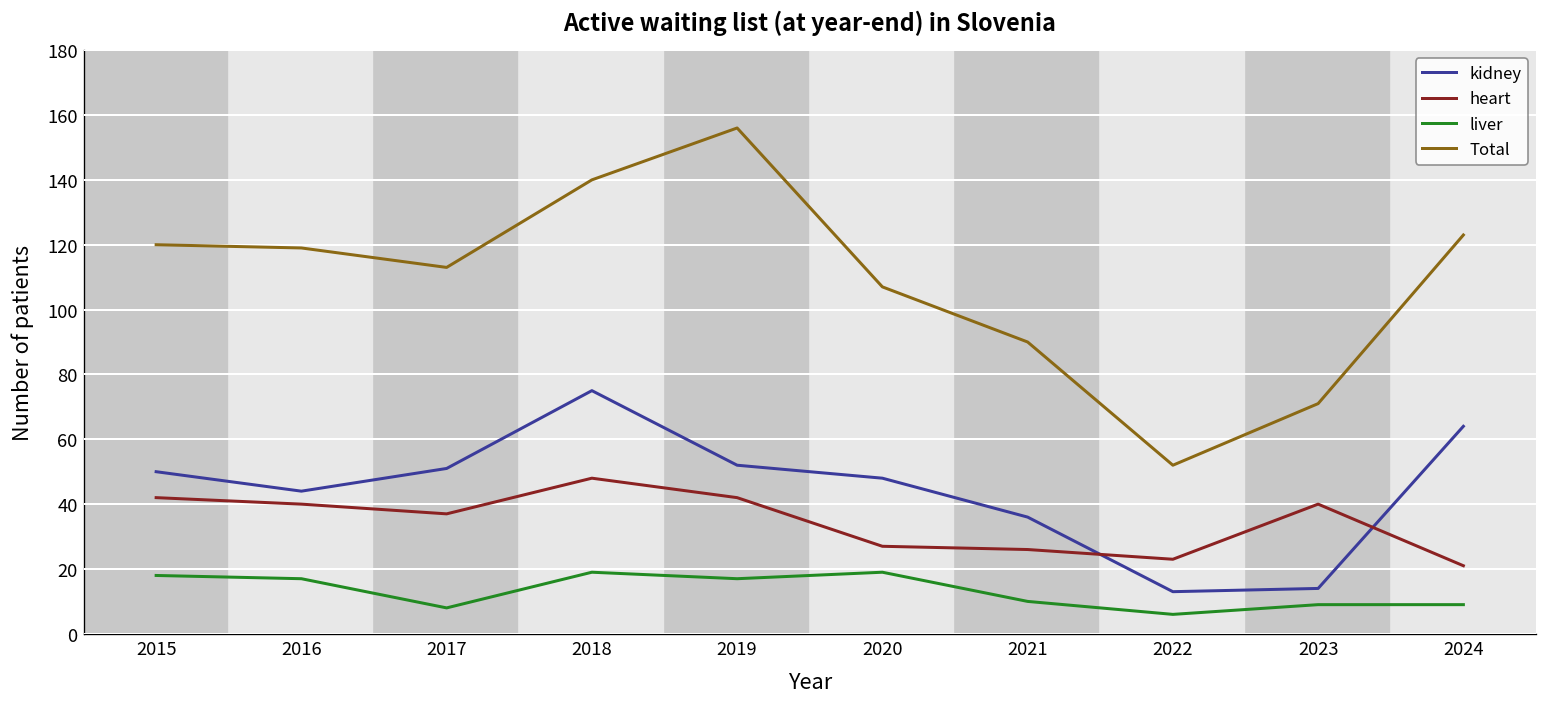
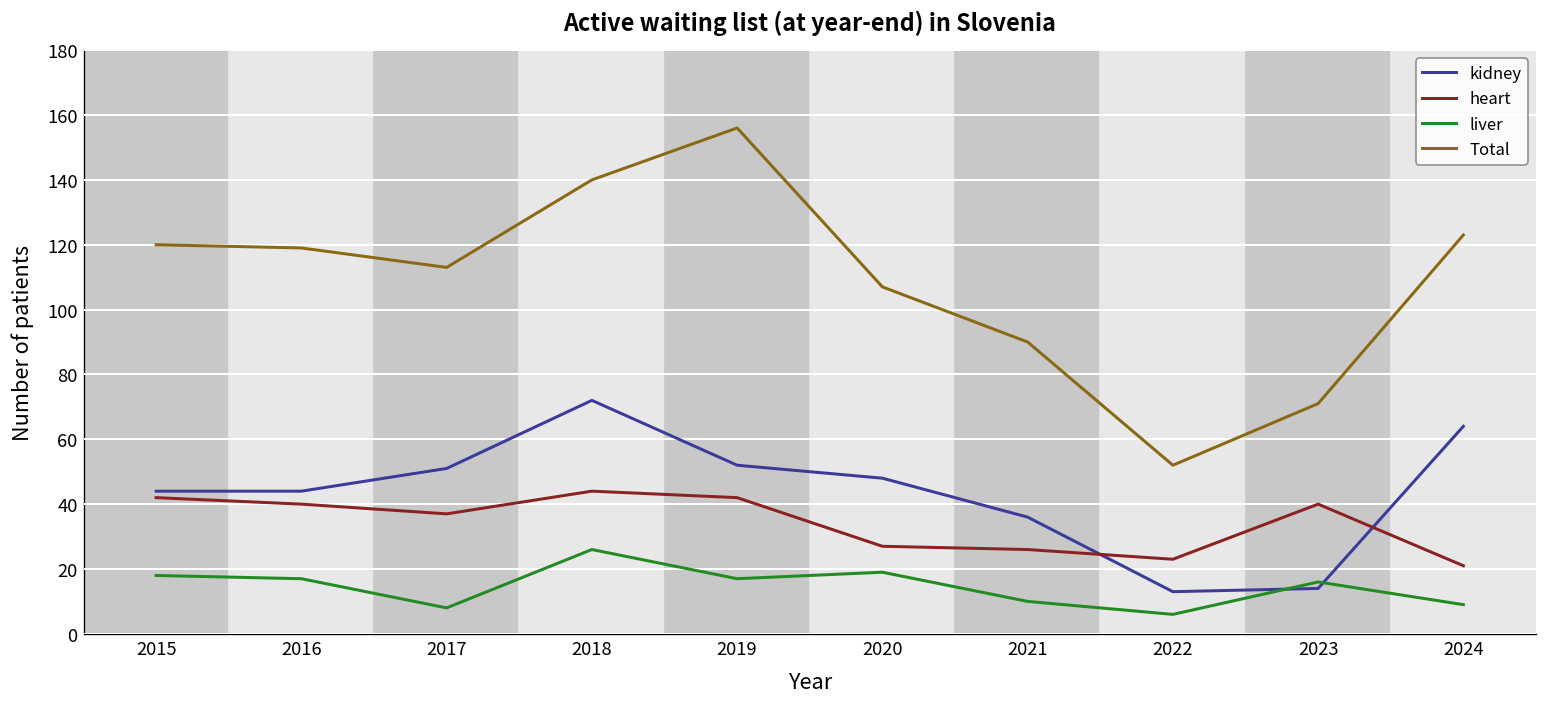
  {
    "kidney": {
-     "2015": 50,
+     "2015": 44,
      "2016": 44,
      "2017": 51,
-     "2018": 75,
+     "2018": 72,
      "2019": 52,
      "2020": 48,
      "2021": 36,
      "2022": 13,
      "2023": 14,
      "2024": 64
    },
    "heart": {
      "2015": 42,
      "2016": 40,
      "2017": 37,
-     "2018": 48,
+     "2018": 44,
      "2019": 42,
      "2020": 27,
      "2021": 26,
      "2022": 23,
      "2023": 40,
      "2024": 21
    },
    "liver": {
      "2015": 18,
      "2016": 17,
      "2017": 8,
-     "2018": 19,
+     "2018": 26,
      "2019": 17,
      "2020": 19,
      "2021": 10,
      "2022": 6,
-     "2023": 9,
+     "2023": 16,
      "2024": 9
    },
    "Total": {
      "2015": 120,
      "2016": 119,
      "2017": 113,
      "2018": 140,
      "2019": 156,
      "2020": 107,
      "2021": 90,
      "2022": 52,
      "2023": 71,
      "2024": 123
    }
  }
